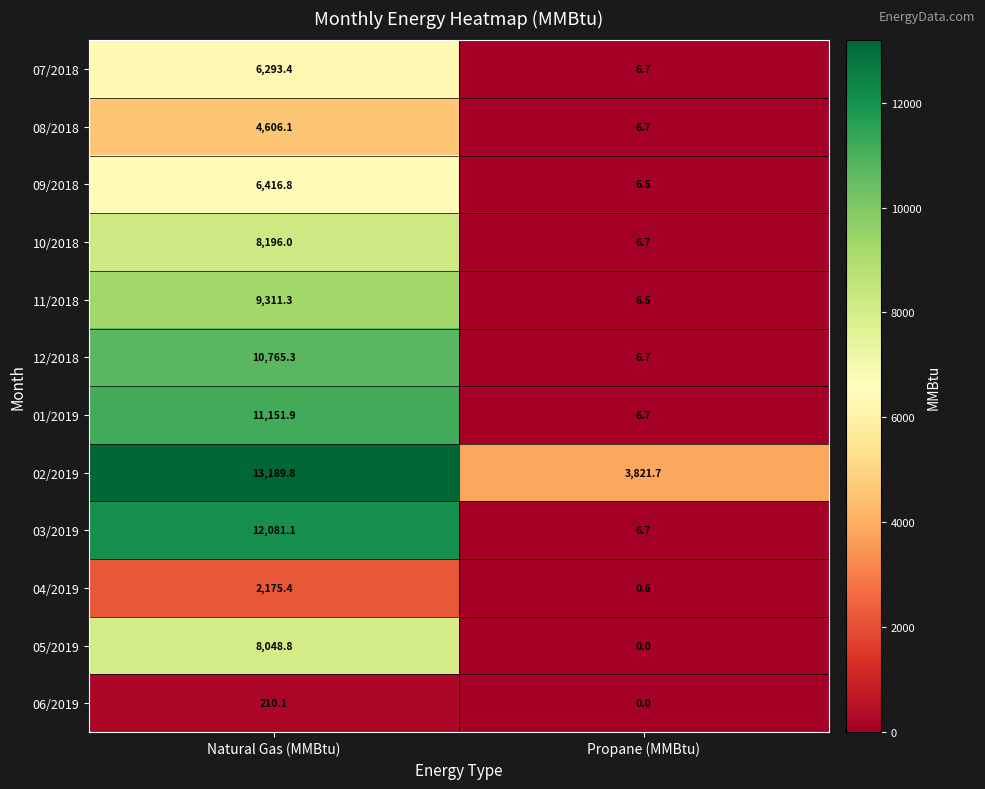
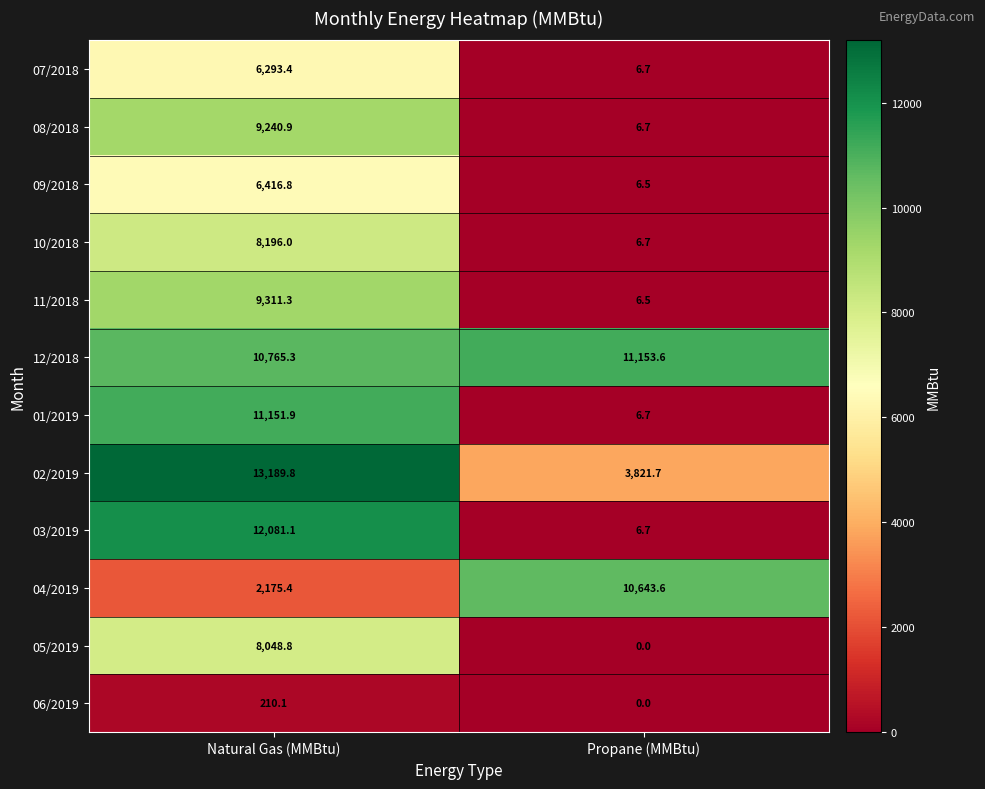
  {
    "07/2018": {
      "Natural Gas (MMBtu)": "6,293.4",
      "Propane (MMBtu)": "6.7"
    },
    "08/2018": {
-     "Natural Gas (MMBtu)": "4,606.1",
+     "Natural Gas (MMBtu)": "9,240.9",
      "Propane (MMBtu)": "6.7"
    },
    "09/2018": {
      "Natural Gas (MMBtu)": "6,416.8",
      "Propane (MMBtu)": "6.5"
    },
    "10/2018": {
      "Natural Gas (MMBtu)": "8,196.0",
      "Propane (MMBtu)": "6.7"
    },
    "11/2018": {
      "Natural Gas (MMBtu)": "9,311.3",
      "Propane (MMBtu)": "6.5"
    },
    "12/2018": {
      "Natural Gas (MMBtu)": "10,765.3",
-     "Propane (MMBtu)": "6.7"
+     "Propane (MMBtu)": "11,153.6"
    },
    "01/2019": {
      "Natural Gas (MMBtu)": "11,151.9",
      "Propane (MMBtu)": "6.7"
    },
    "02/2019": {
      "Natural Gas (MMBtu)": "13,189.8",
      "Propane (MMBtu)": "3,821.7"
    },
    "03/2019": {
      "Natural Gas (MMBtu)": "12,081.1",
      "Propane (MMBtu)": "6.7"
    },
    "04/2019": {
      "Natural Gas (MMBtu)": "2,175.4",
-     "Propane (MMBtu)": "0.6"
+     "Propane (MMBtu)": "10,643.6"
    },
    "05/2019": {
      "Natural Gas (MMBtu)": "8,048.8",
      "Propane (MMBtu)": "0.0"
    },
    "06/2019": {
      "Natural Gas (MMBtu)": "210.1",
      "Propane (MMBtu)": "0.0"
    }
  }
